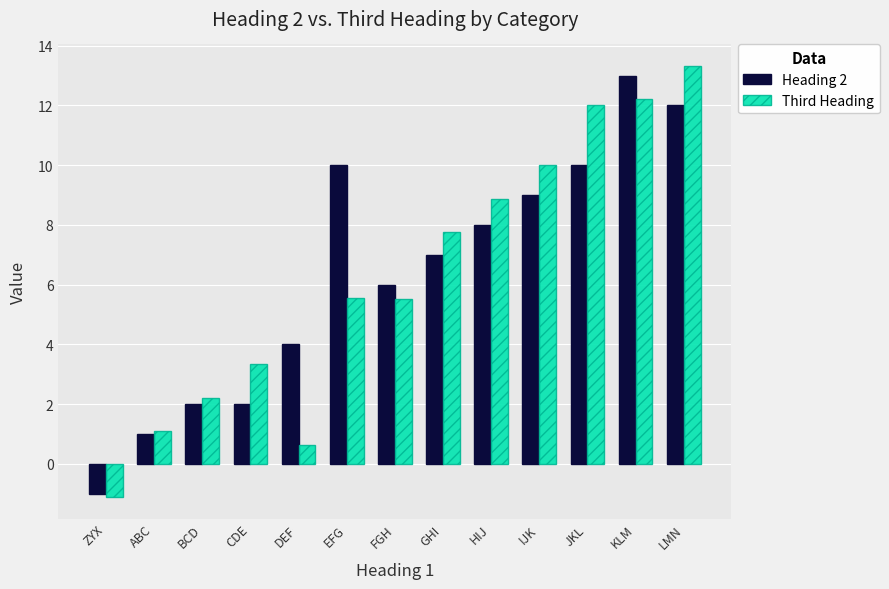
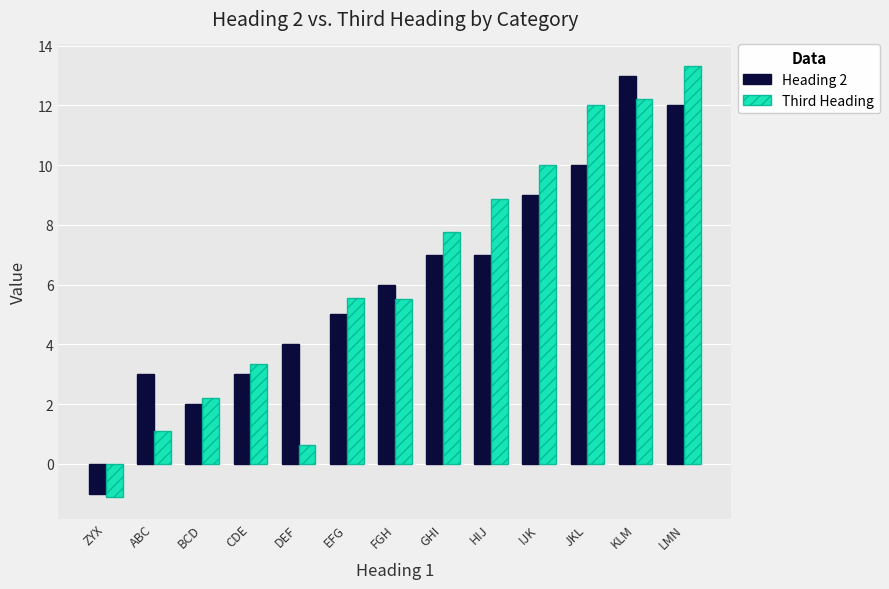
  {
    "Heading 2": {
      "ZYX": -1,
-     "ABC": 1,
+     "ABC": 3,
      "BCD": 2,
-     "CDE": 2,
+     "CDE": 3,
      "DEF": 4,
-     "EFG": 10,
+     "EFG": 5,
      "FGH": 6,
      "GHI": 7,
-     "HIJ": 8,
+     "HIJ": 7,
      "IJK": 9,
      "JKL": 10,
      "KLM": 13,
      "LMN": 12
    },
    "Third Heading": {
      "ZYX": -1.1,
      "ABC": 1.1,
      "BCD": 2.2,
      "CDE": 3.3,
      "DEF": 0.6,
      "EFG": 5.6,
      "FGH": 5.5,
      "GHI": 7.8,
      "HIJ": 8.9,
      "IJK": 10,
      "JKL": 12,
      "KLM": 12.2,
      "LMN": 13.3
    }
  }
